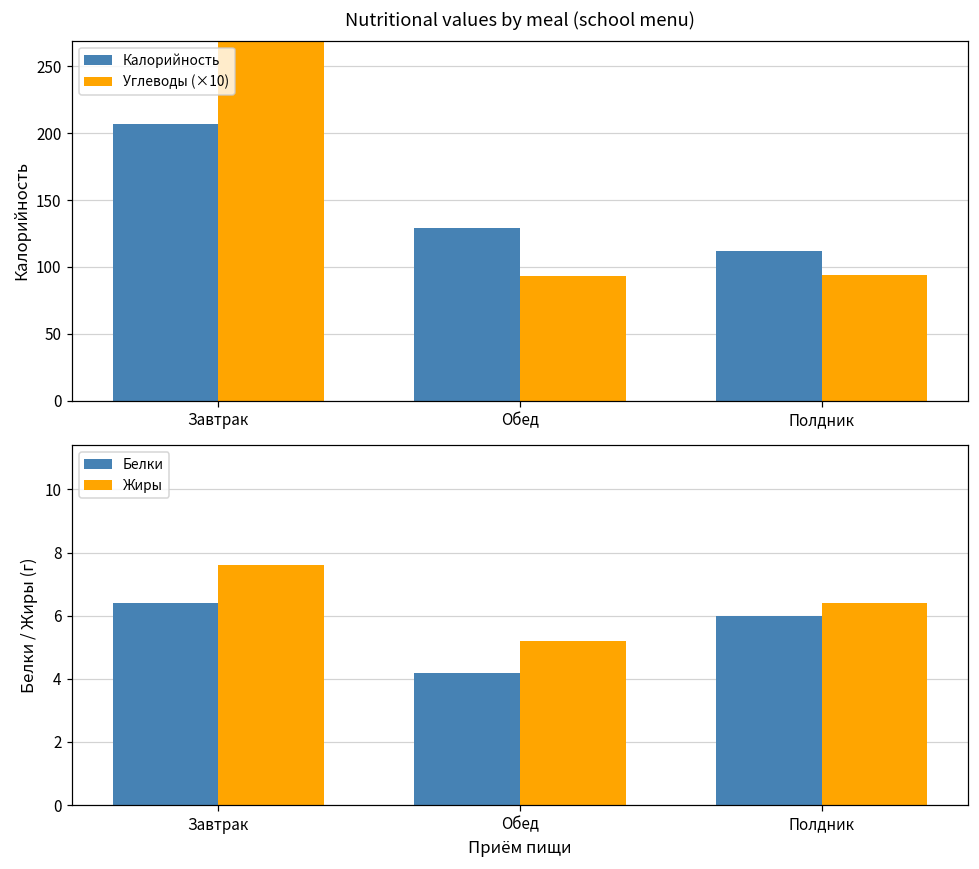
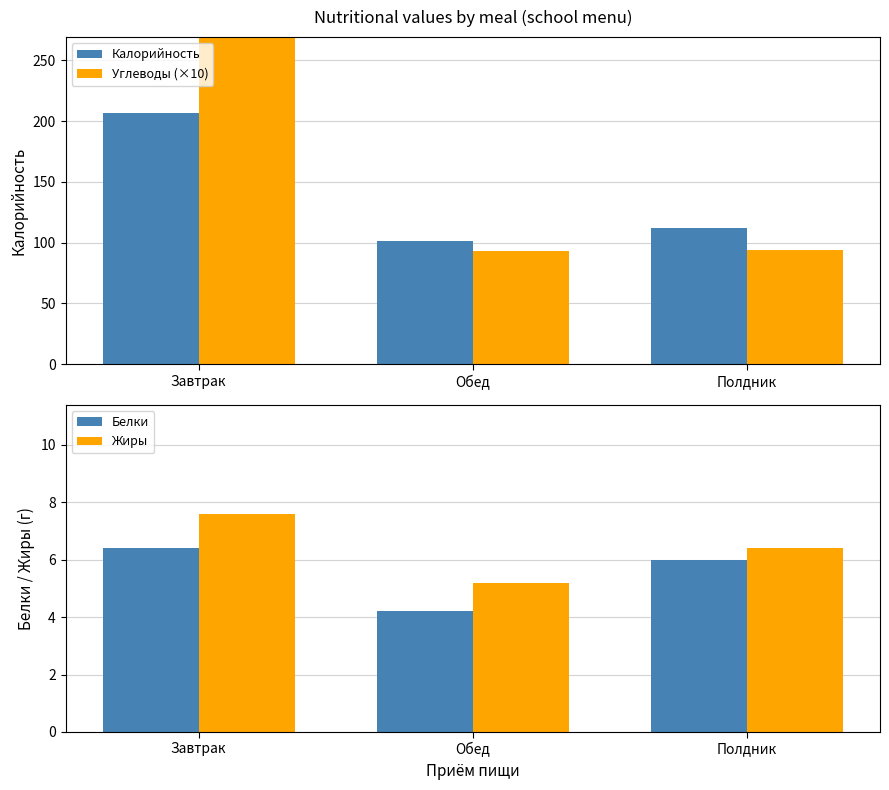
  {
    "Nutritional values by meal (school menu)": {
      "Калорийность": {
        "Завтрак": 207,
-       "Обед": 129,
+       "Обед": 101,
        "Полдник": 112
      },
      "Углеводы (×10)": {
        "Обед": 93,
        "Полдник": 94
      }
    }
  }
